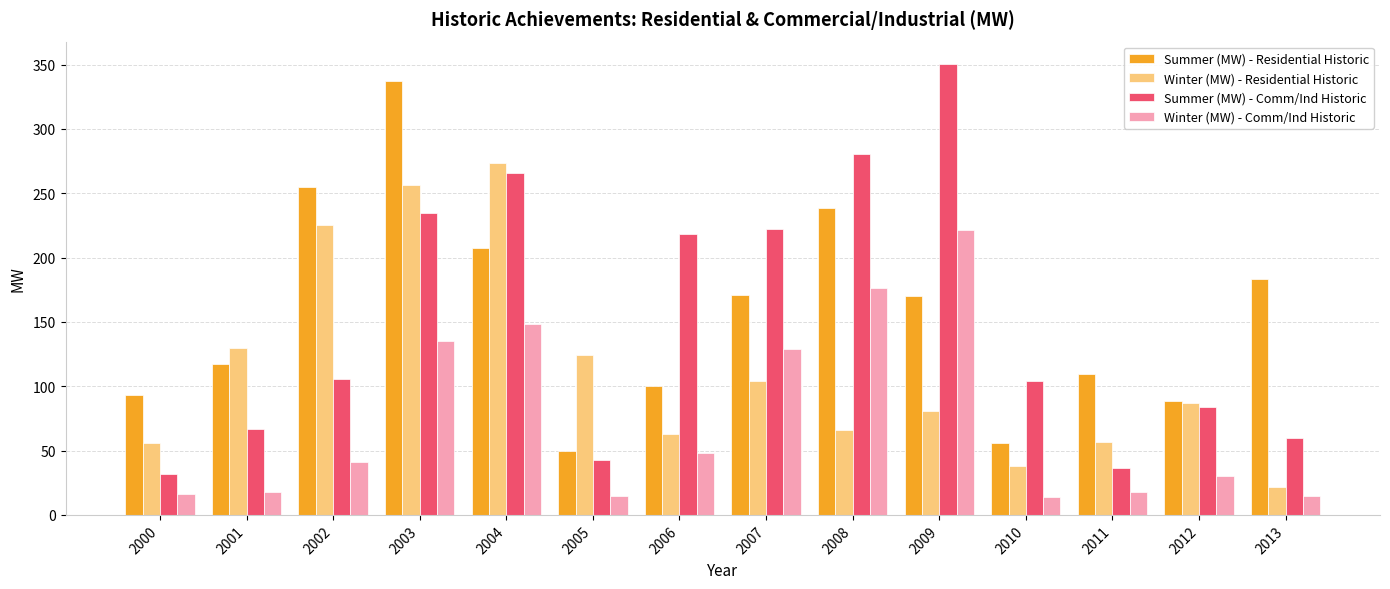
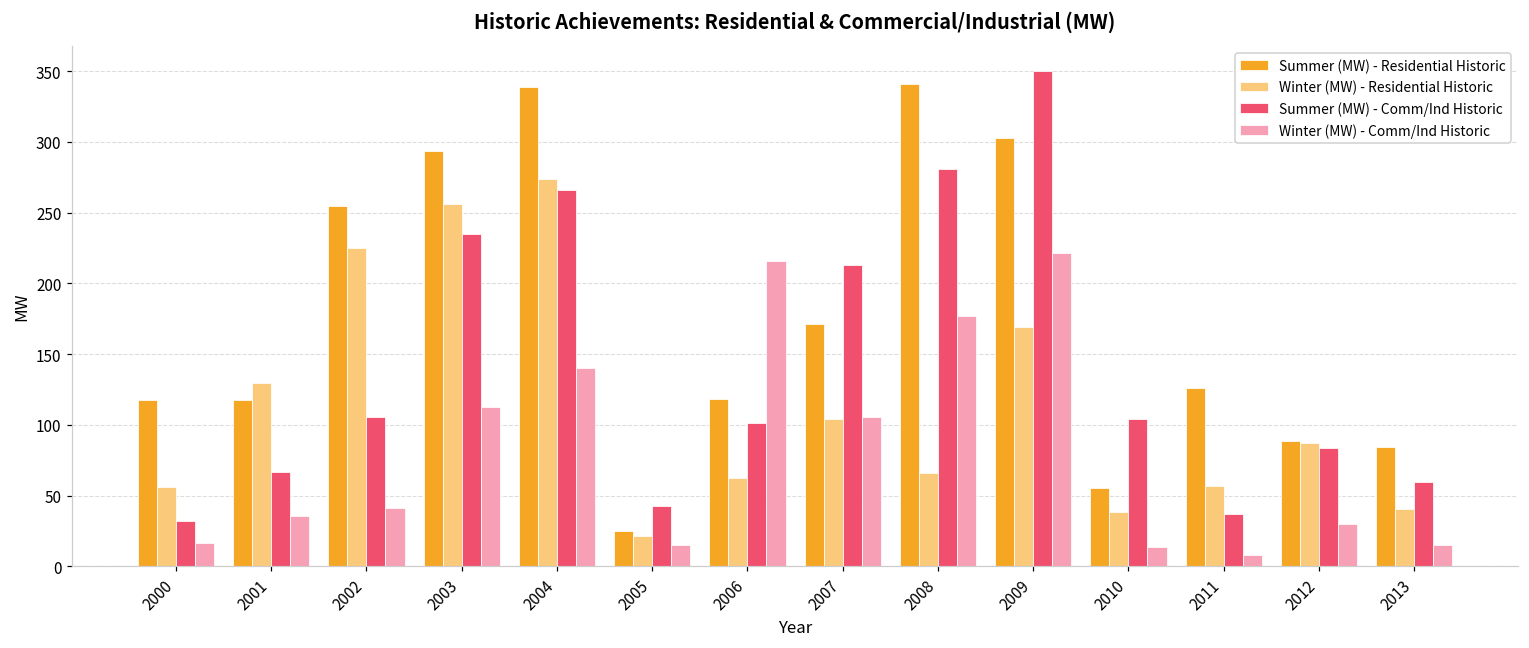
  {
    "Summer (MW) - Residential Historic": {
-     "2000": 93,
+     "2000": 117,
      "2001": 118,
      "2002": 255,
-     "2003": 337,
-     "2004": 208,
-     "2005": 50,
-     "2006": 100,
+     "2003": 293,
+     "2004": 339,
+     "2005": 25,
+     "2006": 119,
      "2007": 171,
-     "2008": 239,
-     "2009": 170,
+     "2008": 341,
+     "2009": 303,
      "2010": 56,
-     "2011": 110,
+     "2011": 126,
      "2012": 89,
-     "2013": 184
+     "2013": 85
    },
    "Winter (MW) - Residential Historic": {
      "2000": 56,
      "2001": 130,
      "2002": 225,
      "2003": 256,
      "2004": 274,
-     "2005": 124,
+     "2005": 21,
      "2006": 63,
      "2007": 104,
      "2008": 66,
-     "2009": 81,
+     "2009": 169,
      "2010": 38,
      "2011": 57,
      "2012": 87,
-     "2013": 21
+     "2013": 41
    },
    "Summer (MW) - Comm/Ind Historic": {
      "2000": 32,
      "2001": 67,
      "2002": 105,
      "2003": 235,
      "2004": 266,
      "2005": 43,
-     "2006": 218,
-     "2007": 222,
+     "2006": 101,
+     "2007": 213,
      "2008": 281,
      "2009": 350,
      "2010": 104,
      "2011": 37,
      "2012": 84,
      "2013": 60
    },
    "Winter (MW) - Comm/Ind Historic": {
      "2000": 16,
-     "2001": 18,
+     "2001": 36,
      "2002": 41,
-     "2003": 136,
-     "2004": 148,
+     "2003": 113,
+     "2004": 140,
      "2005": 15,
-     "2006": 48,
-     "2007": 129,
+     "2006": 216,
+     "2007": 105,
      "2008": 177,
      "2009": 222,
      "2010": 14,
-     "2011": 18,
+     "2011": 8,
      "2012": 30,
      "2013": 15
    }
  }
